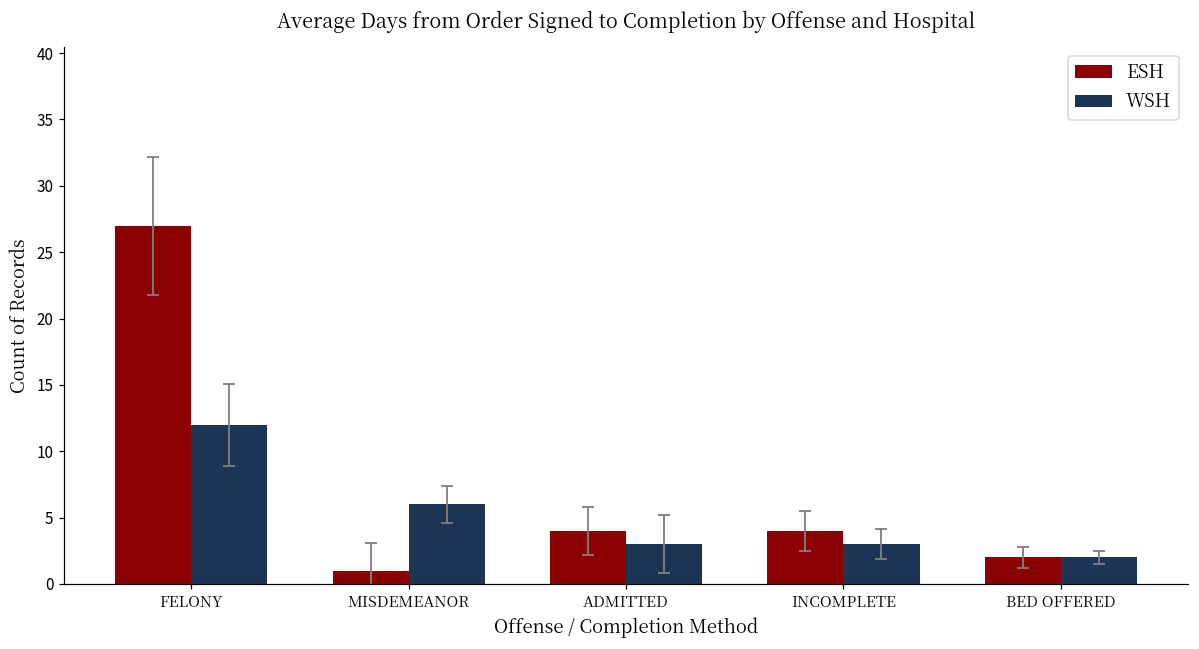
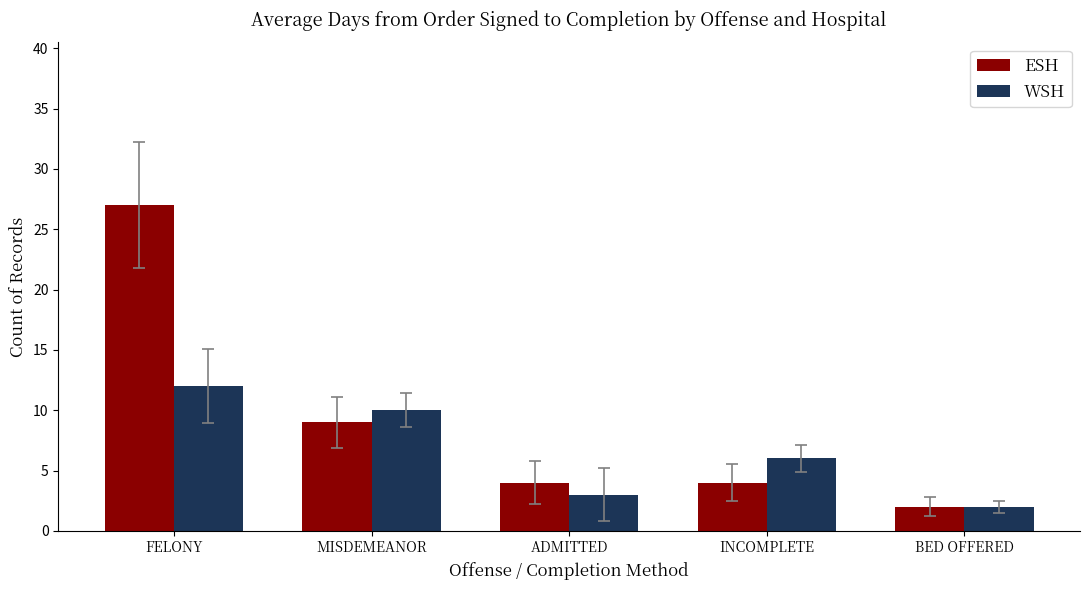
  {
    "ESH": {
      "FELONY": 27,
-     "MISDEMEANOR": 1,
+     "MISDEMEANOR": 9,
      "ADMITTED": 4,
      "INCOMPLETE": 4,
      "BED OFFERED": 2
    },
    "WSH": {
      "FELONY": 12,
-     "MISDEMEANOR": 6,
+     "MISDEMEANOR": 10,
      "ADMITTED": 3,
-     "INCOMPLETE": 3,
+     "INCOMPLETE": 6,
      "BED OFFERED": 2
    }
  }
